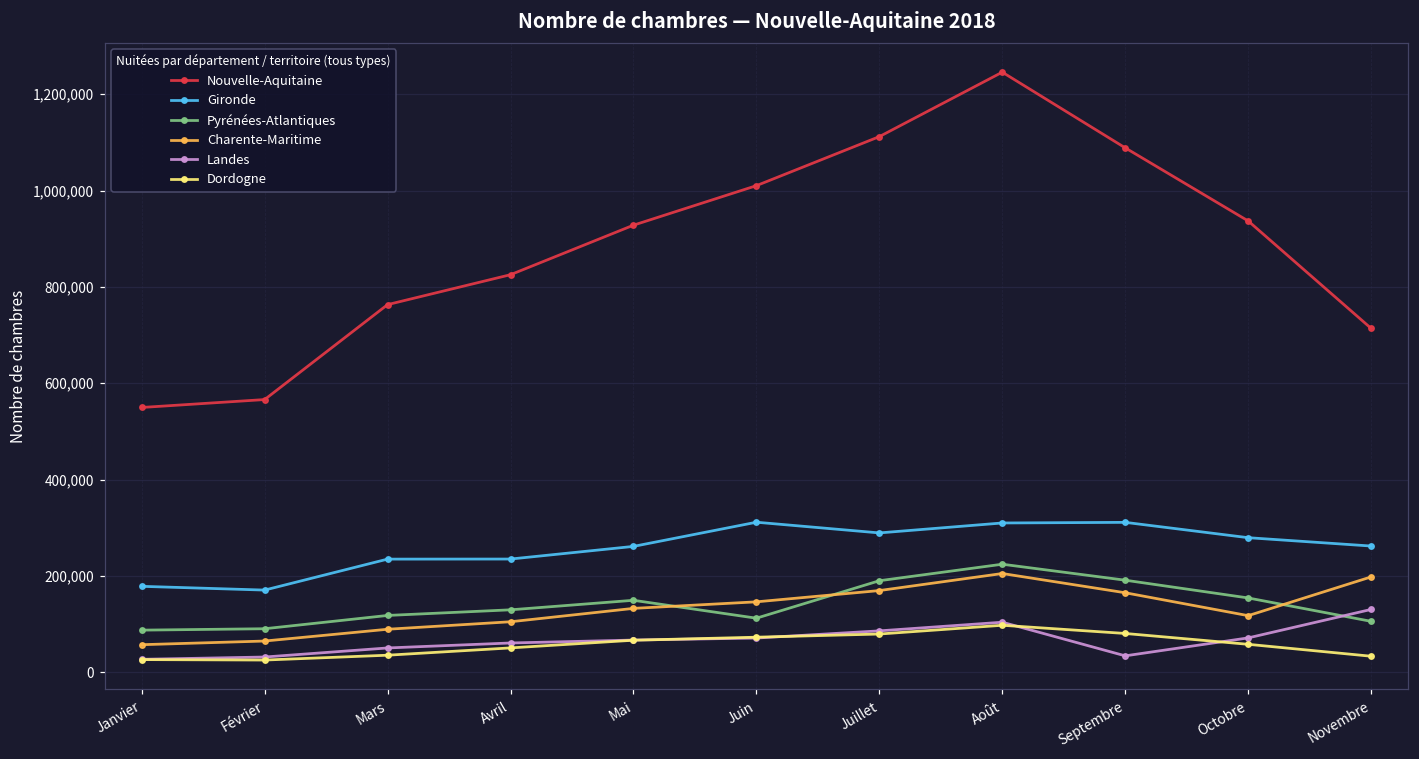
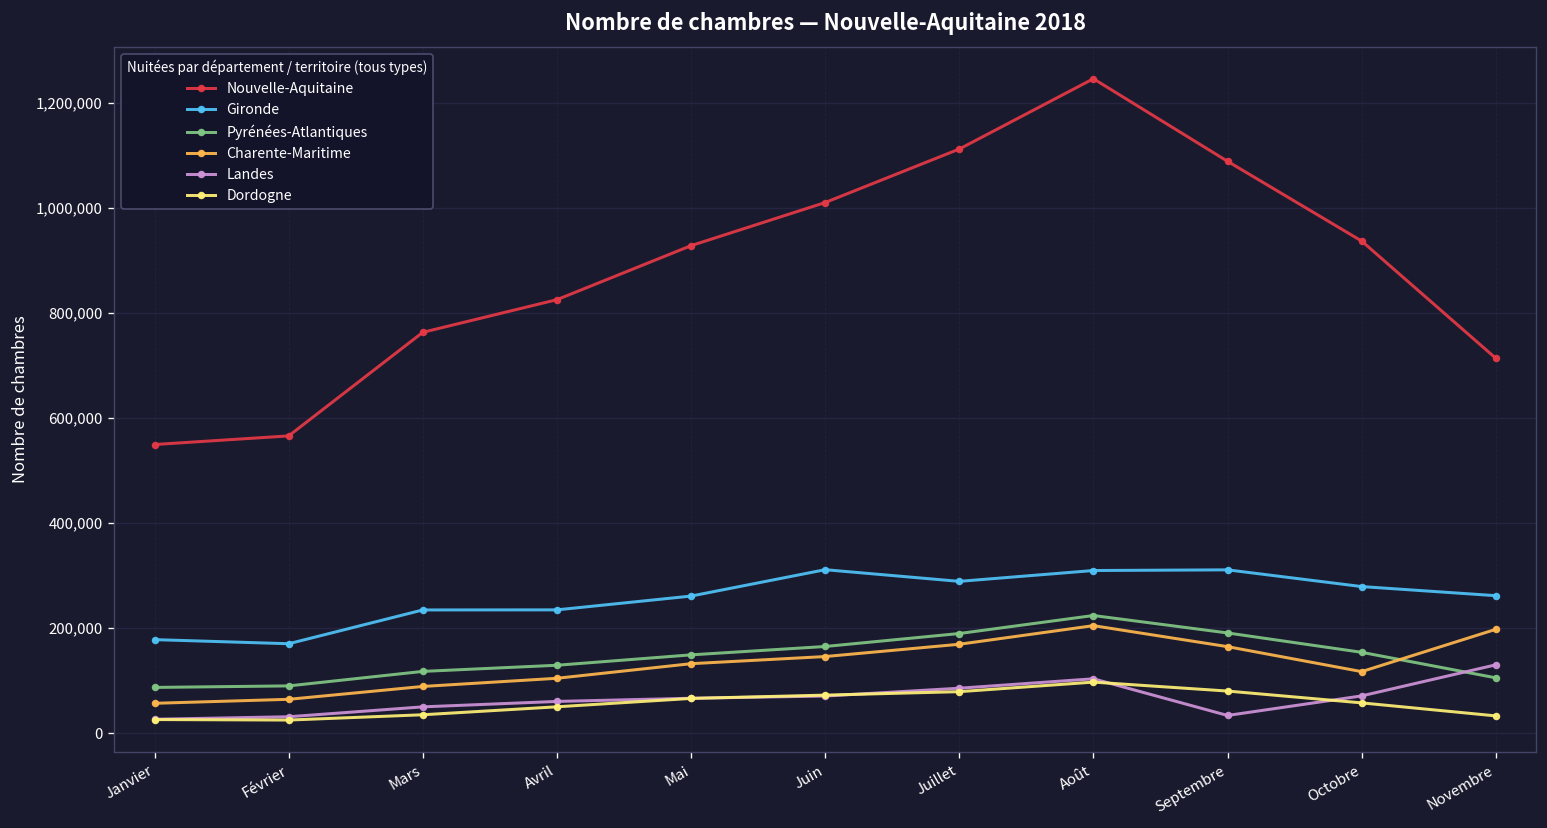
  {
    "Nouvelle-Aquitaine": {
      "Janvier": "550,000",
      "Février": "570,000",
      "Mars": "760,000",
      "Avril": "830,000",
      "Mai": "930,000",
      "Juin": "1,010,000",
      "Juillet": "1,110,000",
      "Août": "1,250,000",
      "Septembre": "1,090,000",
      "Octobre": "940,000",
      "Novembre": "710,000"
    },
    "Gironde": {
      "Janvier": "180,000",
      "Février": "170,000",
      "Mars": "230,000",
      "Avril": "240,000",
      "Mai": "260,000",
      "Juin": "310,000",
      "Juillet": "290,000",
      "Août": "310,000",
      "Septembre": "310,000",
      "Octobre": "280,000",
      "Novembre": "260,000"
    },
    "Pyrénées-Atlantiques": {
      "Janvier": "90,000",
      "Février": "90,000",
      "Mars": "120,000",
      "Avril": "130,000",
      "Mai": "150,000",
-     "Juin": "110,000",
+     "Juin": "170,000",
      "Juillet": "190,000",
      "Août": "220,000",
      "Septembre": "190,000",
      "Octobre": "150,000",
      "Novembre": "110,000"
    },
    "Charente-Maritime": {
      "Janvier": "60,000",
      "Février": "60,000",
      "Mars": "90,000",
      "Avril": "100,000",
      "Mai": "130,000",
      "Juin": "150,000",
      "Juillet": "170,000",
      "Août": "210,000",
      "Septembre": "170,000",
      "Octobre": "120,000",
      "Novembre": "200,000"
    },
    "Landes": {
      "Février": "30,000",
      "Mars": "50,000",
      "Avril": "60,000",
      "Juillet": "90,000",
      "Août": "100,000",
      "Septembre": "30,000",
      "Octobre": "70,000",
      "Novembre": "130,000"
    },
    "Dordogne": {
      "Février": "30,000",
      "Mars": "40,000",
      "Avril": "50,000",
      "Juillet": "80,000",
      "Août": "100,000",
      "Septembre": "80,000",
      "Octobre": "60,000",
      "Novembre": "30,000"
    }
  }
